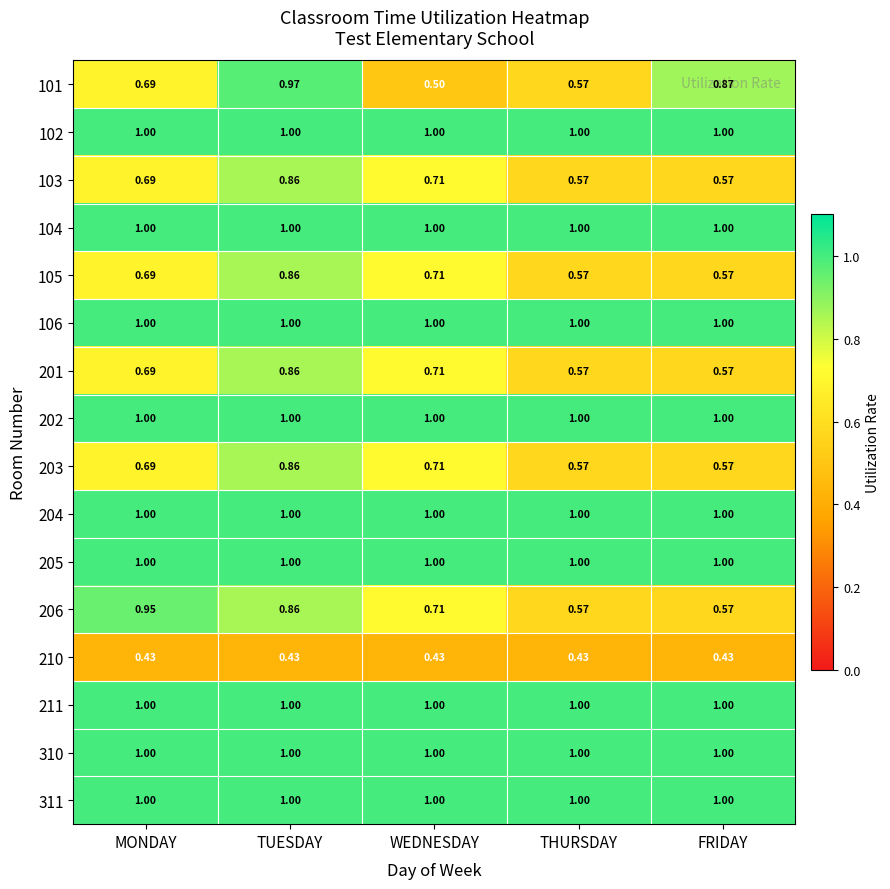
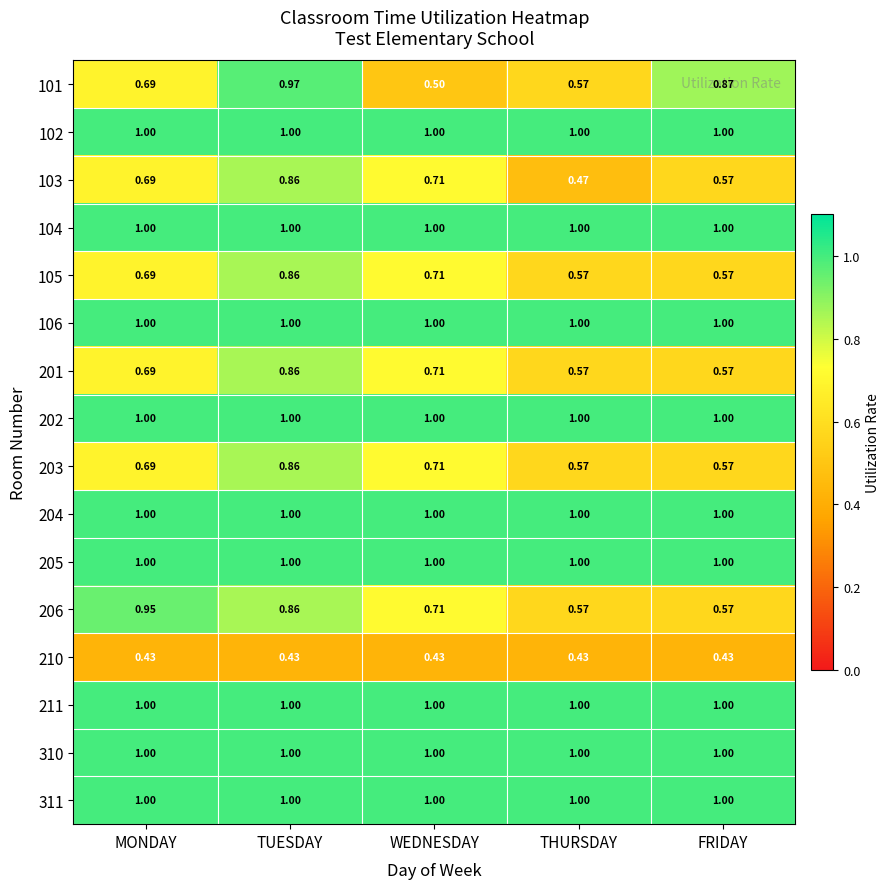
  {
    "101": {
      "MONDAY": 0.69,
      "TUESDAY": 0.97,
      "WEDNESDAY": 0.50,
      "THURSDAY": 0.57
    },
    "102": {
      "MONDAY": 1.00,
      "TUESDAY": 1.00,
      "WEDNESDAY": 1.00,
      "THURSDAY": 1.00,
      "FRIDAY": 1.00
    },
    "103": {
      "MONDAY": 0.69,
      "TUESDAY": 0.86,
      "WEDNESDAY": 0.71,
-     "THURSDAY": 0.57,
+     "THURSDAY": 0.47,
      "FRIDAY": 0.57
    },
    "104": {
      "MONDAY": 1.00,
      "TUESDAY": 1.00,
      "WEDNESDAY": 1.00,
      "THURSDAY": 1.00,
      "FRIDAY": 1.00
    },
    "105": {
      "MONDAY": 0.69,
      "TUESDAY": 0.86,
      "WEDNESDAY": 0.71,
      "THURSDAY": 0.57,
      "FRIDAY": 0.57
    },
    "106": {
      "MONDAY": 1.00,
      "TUESDAY": 1.00,
      "WEDNESDAY": 1.00,
      "THURSDAY": 1.00,
      "FRIDAY": 1.00
    },
    "201": {
      "MONDAY": 0.69,
      "TUESDAY": 0.86,
      "WEDNESDAY": 0.71,
      "THURSDAY": 0.57,
      "FRIDAY": 0.57
    },
    "202": {
      "MONDAY": 1.00,
      "TUESDAY": 1.00,
      "WEDNESDAY": 1.00,
      "THURSDAY": 1.00,
      "FRIDAY": 1.00
    },
    "203": {
      "MONDAY": 0.69,
      "TUESDAY": 0.86,
      "WEDNESDAY": 0.71,
      "THURSDAY": 0.57,
      "FRIDAY": 0.57
    },
    "204": {
      "MONDAY": 1.00,
      "TUESDAY": 1.00,
      "WEDNESDAY": 1.00,
      "THURSDAY": 1.00,
      "FRIDAY": 1.00
    },
    "205": {
      "MONDAY": 1.00,
      "TUESDAY": 1.00,
      "WEDNESDAY": 1.00,
      "THURSDAY": 1.00,
      "FRIDAY": 1.00
    },
    "206": {
      "MONDAY": 0.95,
      "TUESDAY": 0.86,
      "WEDNESDAY": 0.71,
      "THURSDAY": 0.57,
      "FRIDAY": 0.57
    },
    "210": {
      "MONDAY": 0.43,
      "TUESDAY": 0.43,
      "WEDNESDAY": 0.43,
      "THURSDAY": 0.43,
      "FRIDAY": 0.43
    },
    "211": {
      "MONDAY": 1.00,
      "TUESDAY": 1.00,
      "WEDNESDAY": 1.00,
      "THURSDAY": 1.00,
      "FRIDAY": 1.00
    },
    "310": {
      "MONDAY": 1.00,
      "TUESDAY": 1.00,
      "WEDNESDAY": 1.00,
      "THURSDAY": 1.00,
      "FRIDAY": 1.00
    },
    "311": {
      "MONDAY": 1.00,
      "TUESDAY": 1.00,
      "WEDNESDAY": 1.00,
      "THURSDAY": 1.00,
      "FRIDAY": 1.00
    }
  }
